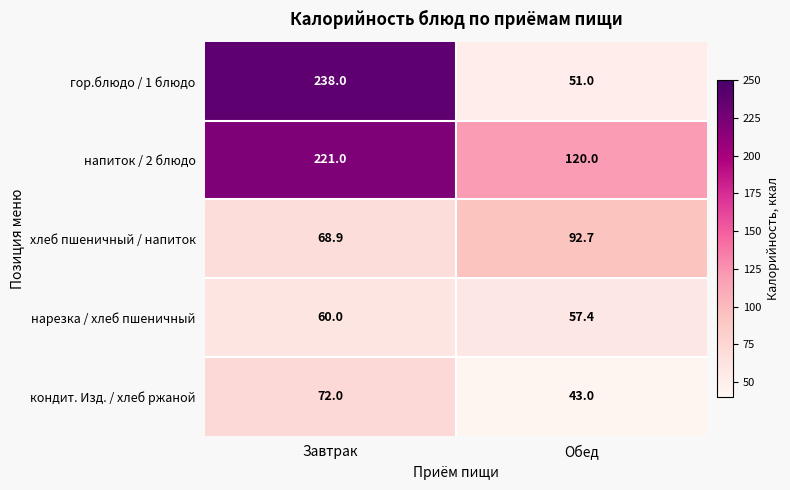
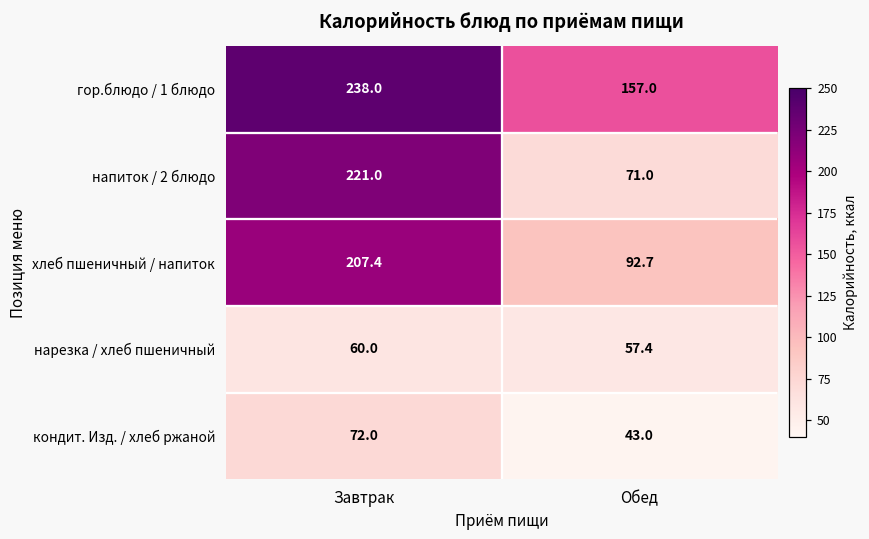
  {
    "гор.блюдо / 1 блюдо": {
      "Завтрак": 238.0,
-     "Обед": 51.0
+     "Обед": 157.0
    },
    "напиток / 2 блюдо": {
      "Завтрак": 221.0,
-     "Обед": 120.0
+     "Обед": 71.0
    },
    "хлеб пшеничный / напиток": {
-     "Завтрак": 68.9,
+     "Завтрак": 207.4,
      "Обед": 92.7
    },
    "нарезка / хлеб пшеничный": {
      "Завтрак": 60.0,
      "Обед": 57.4
    },
    "кондит. Изд. / хлеб ржаной": {
      "Завтрак": 72.0,
      "Обед": 43.0
    }
  }
